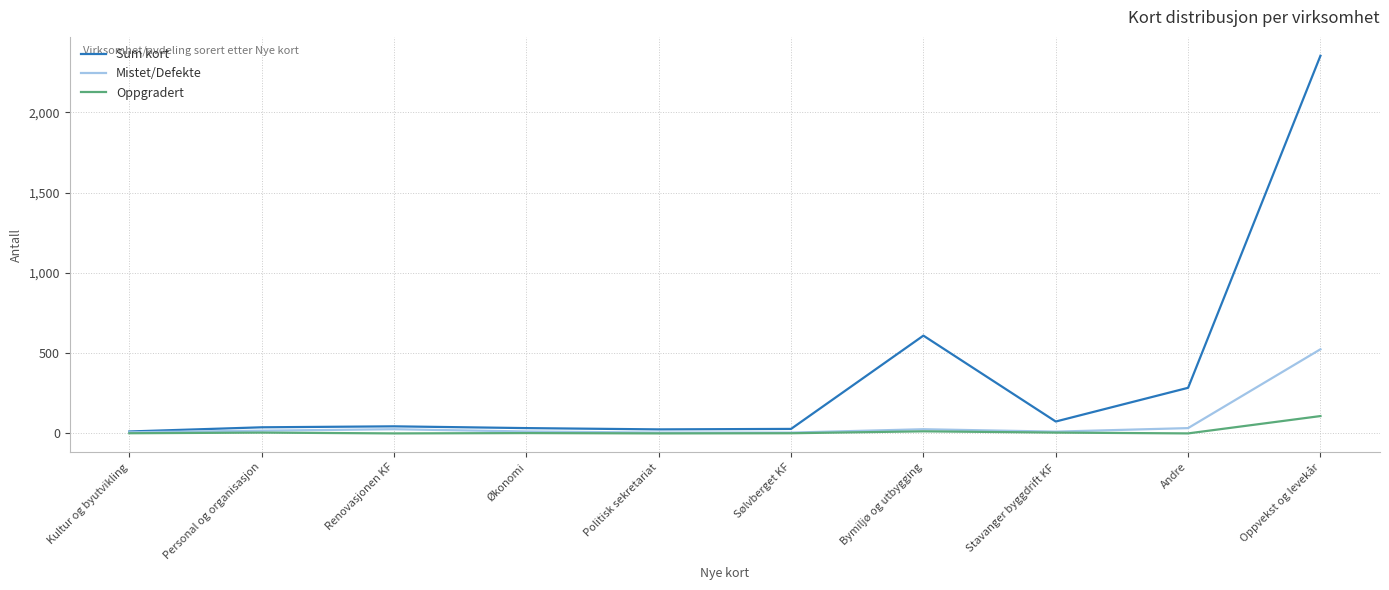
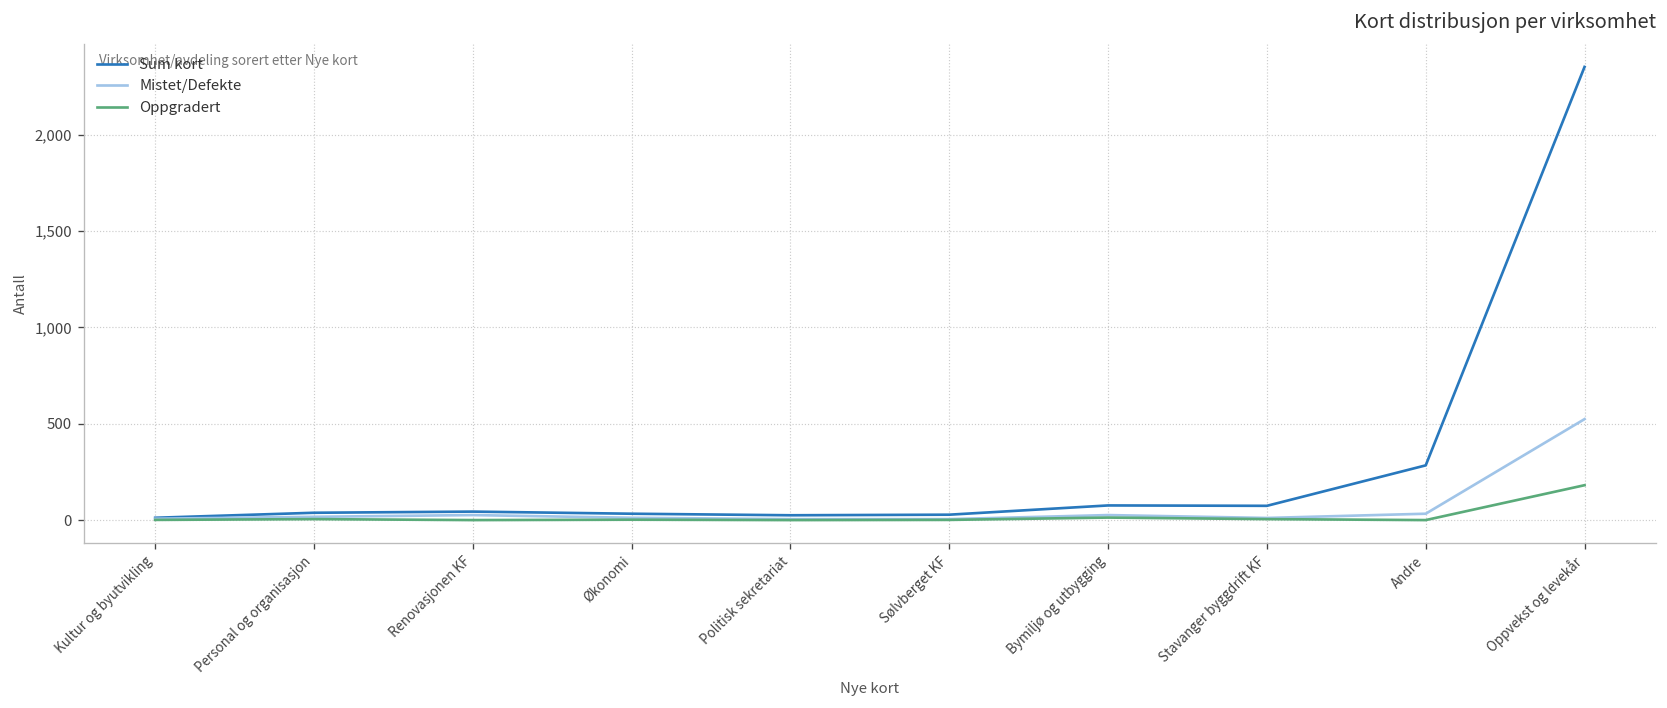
  {
    "Sum kort": {
      "Personal og organisasjon": "40",
      "Renovasjonen KF": "40",
      "Økonomi": "30",
      "Politisk sekretariat": "30",
      "Sølvberget KF": "30",
-     "Bymiljø og utbygging": "610",
+     "Bymiljø og utbygging": "80",
      "Stavanger byggdrift KF": "70",
      "Andre": "280",
      "Oppvekst og levekår": "2,350"
    },
    "Mistet/Defekte": {
      "Renovasjonen KF": "30",
      "Andre": "30",
      "Oppvekst og levekår": "520"
    },
    "Oppgradert": {
      "Renovasjonen KF": "0",
      "Andre": "0",
-     "Oppvekst og levekår": "110"
+     "Oppvekst og levekår": "180"
    }
  }
